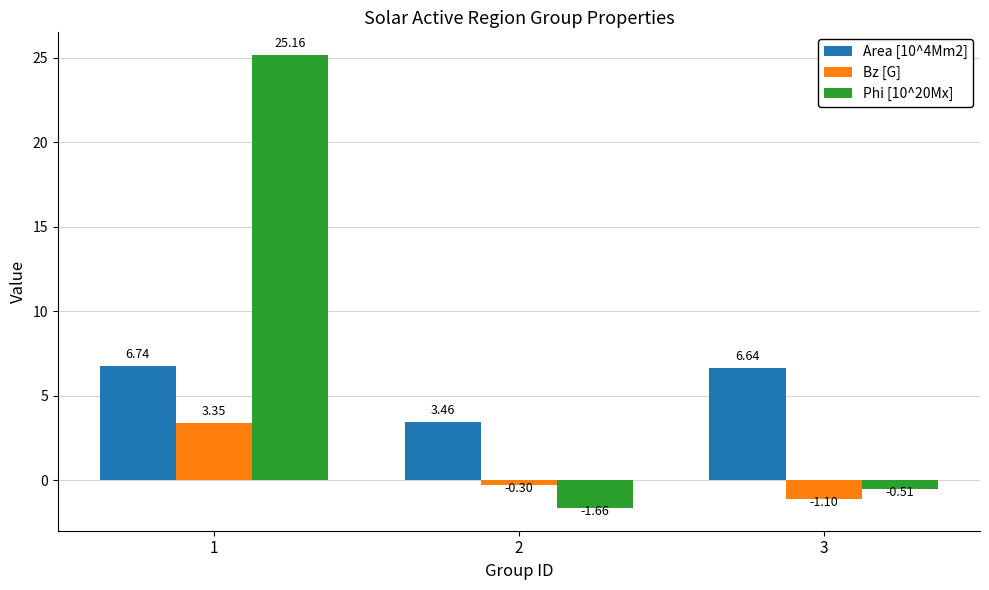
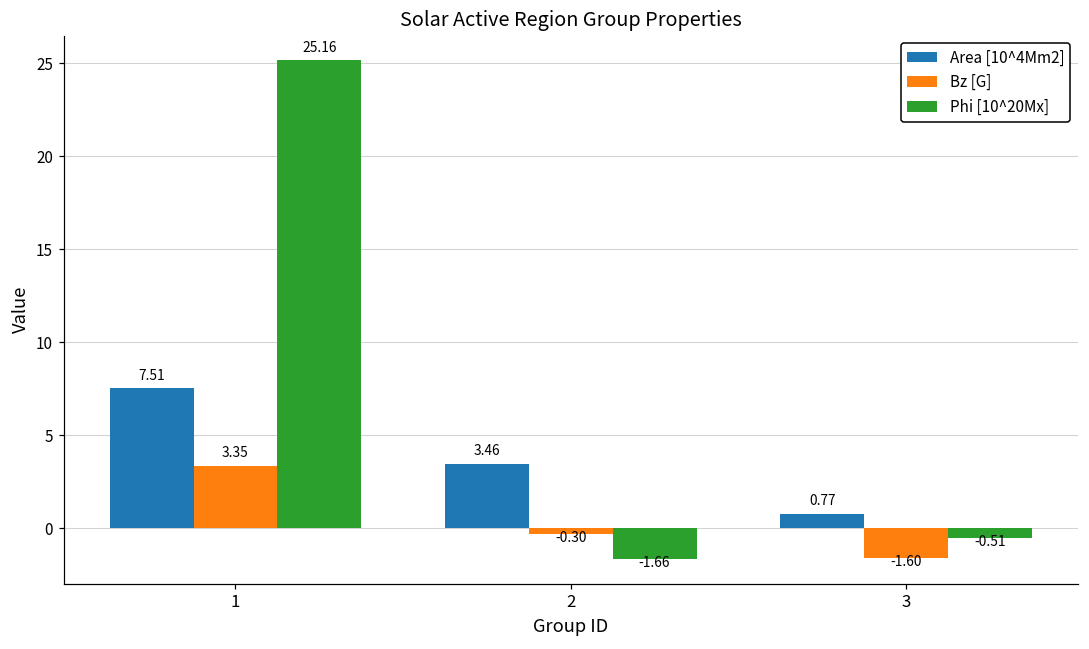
  {
    "Area [10^4Mm2]": {
-     "1": 6.74,
+     "1": 7.51,
      "2": 3.46,
-     "3": 6.64
+     "3": 0.77
    },
    "Bz [G]": {
      "1": 3.35,
      "2": -0.30,
-     "3": -1.10
+     "3": -1.60
    },
    "Phi [10^20Mx]": {
      "1": 25.16,
      "2": -1.66,
      "3": -0.51
    }
  }
